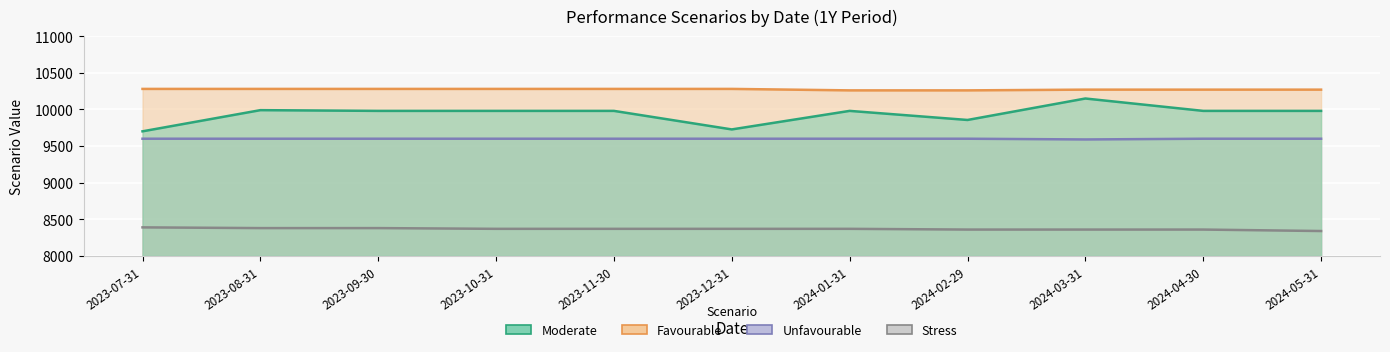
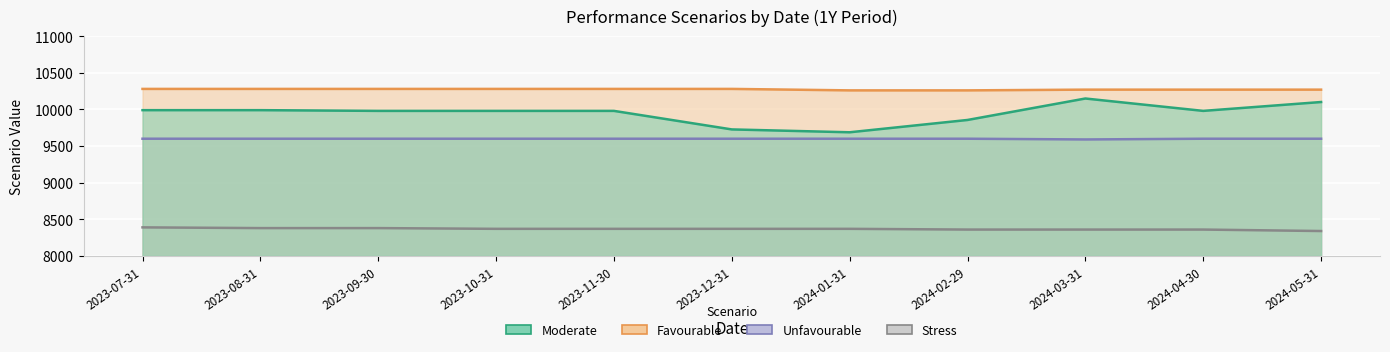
  {
    "Moderate": {
-     "2023-07-31": 9700,
+     "2023-07-31": 10000,
      "2023-08-31": 10000,
      "2023-09-30": 10000,
      "2023-10-31": 10000,
      "2023-11-30": 10000,
      "2023-12-31": 9700,
-     "2024-01-31": 10000,
+     "2024-01-31": 9700,
      "2024-02-29": 9900,
      "2024-03-31": 10100,
      "2024-04-30": 10000,
-     "2024-05-31": 10000
+     "2024-05-31": 10100
    }
  }
